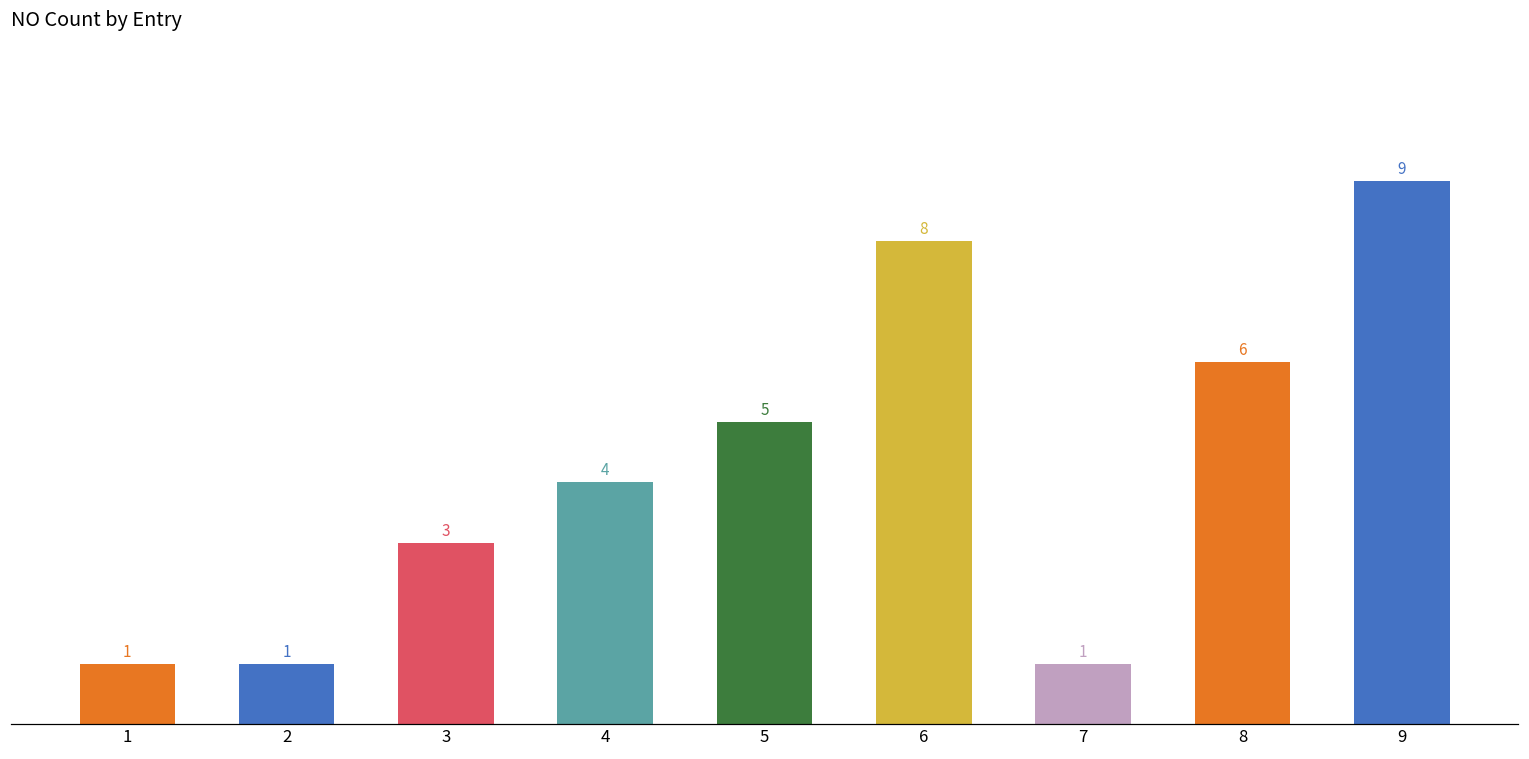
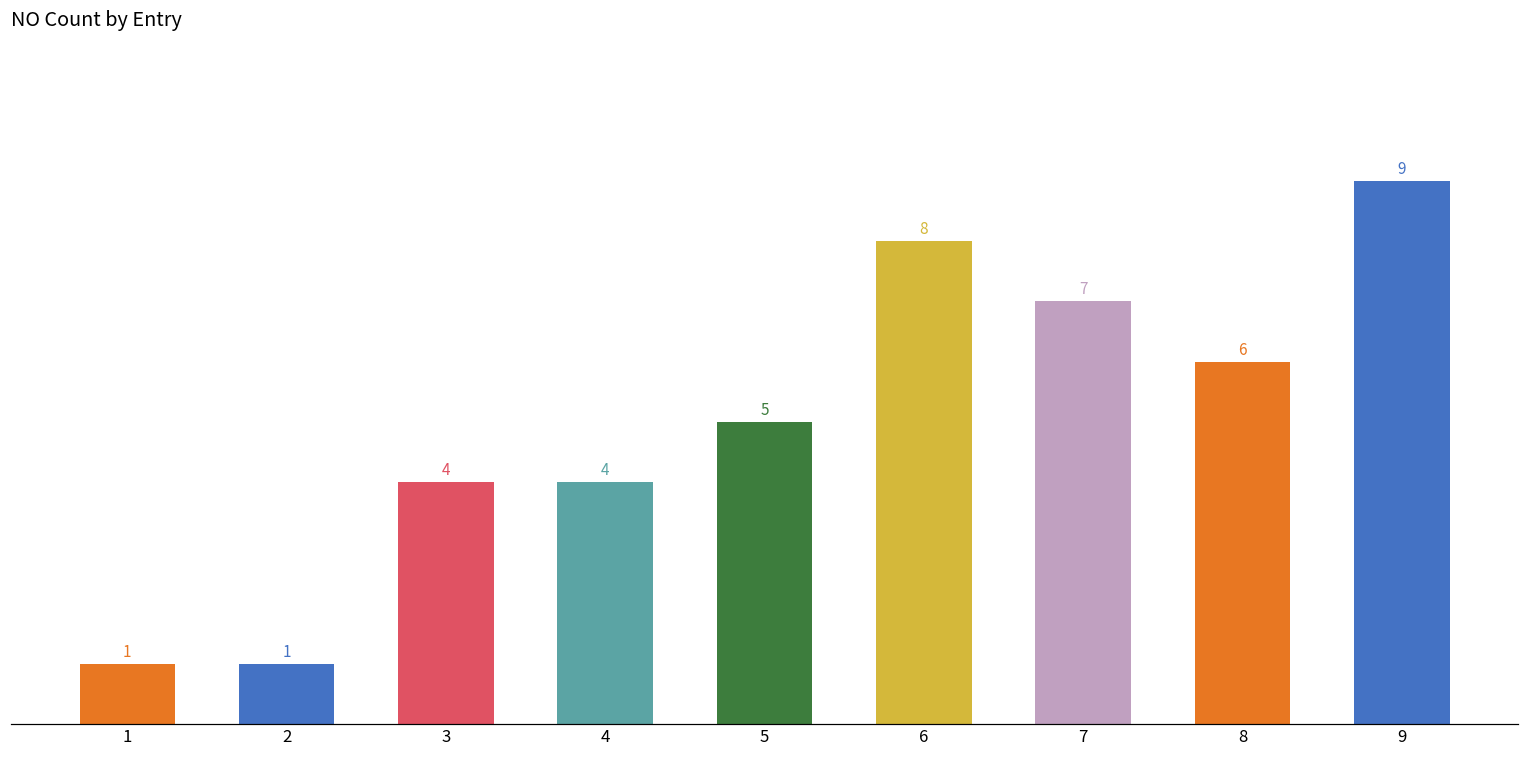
  {
    "1": 1,
    "2": 1,
-   "3": 3,
+   "3": 4,
    "4": 4,
    "5": 5,
    "6": 8,
-   "7": 1,
+   "7": 7,
    "8": 6,
    "9": 9
  }
